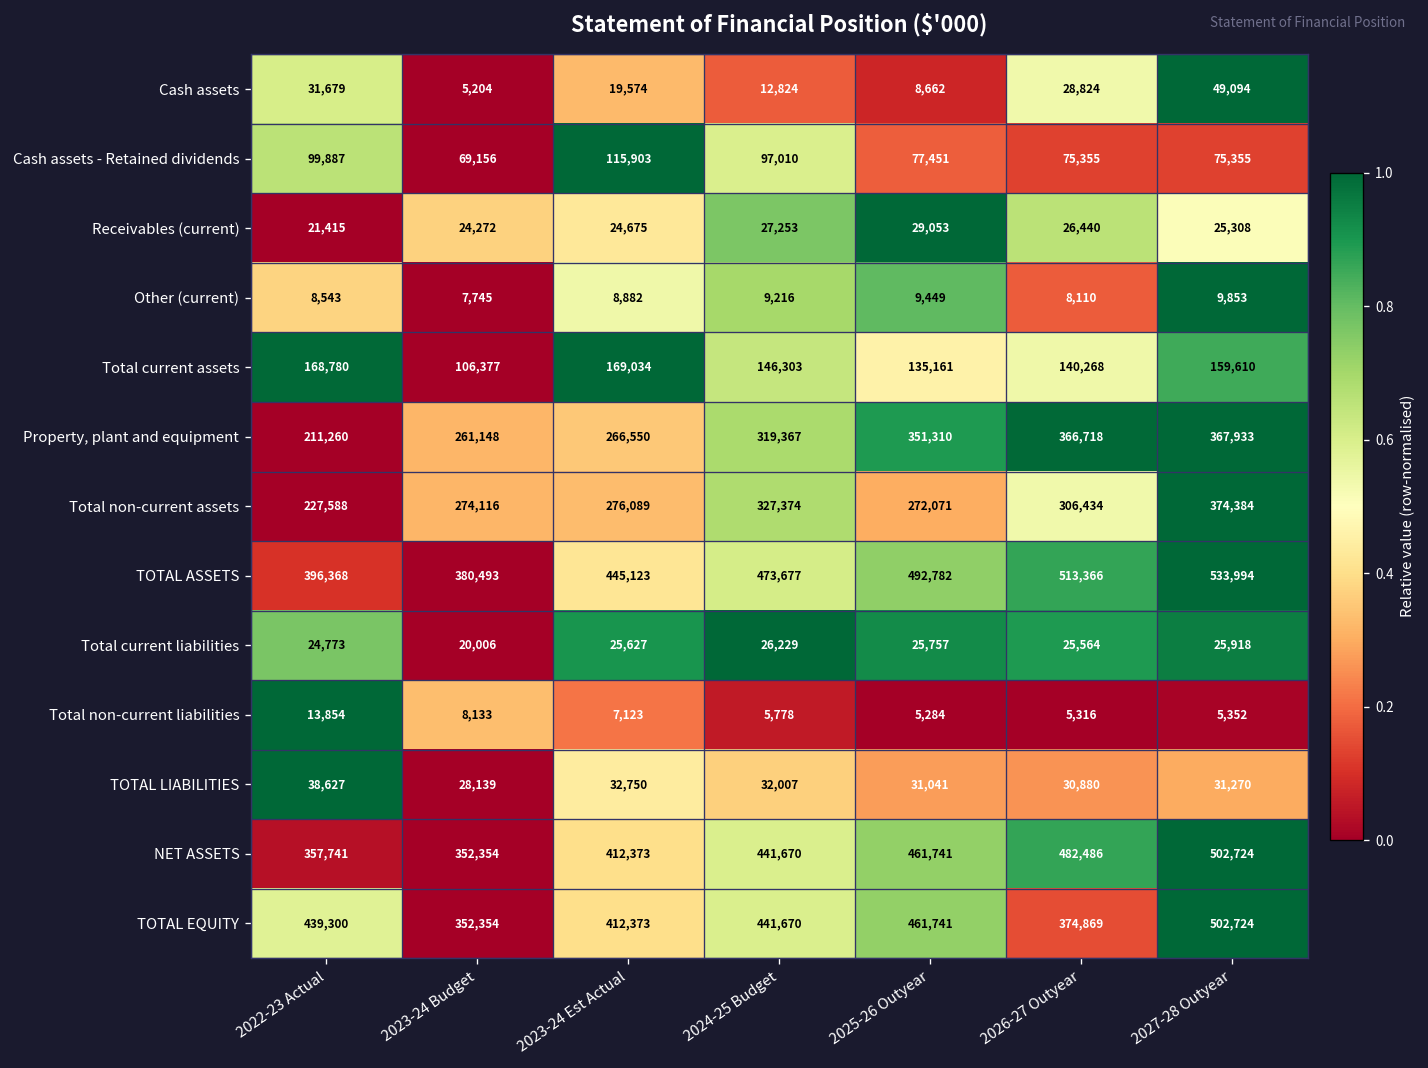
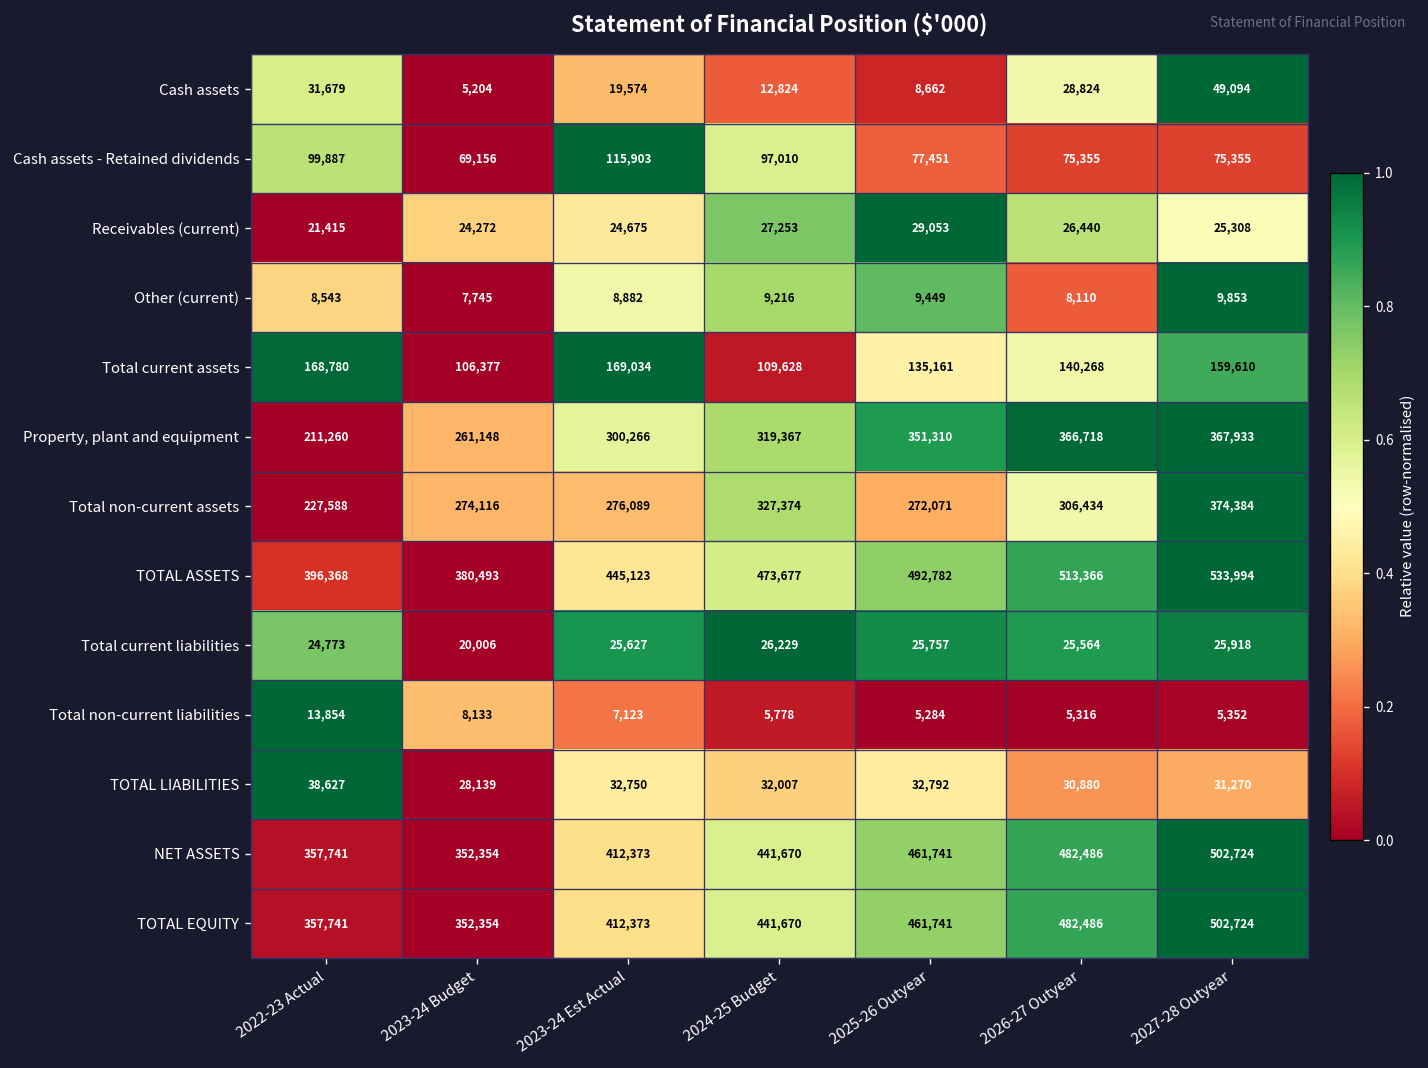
  {
    "Cash assets": {
      "2022-23 Actual": "31,679",
      "2023-24 Budget": "5,204",
      "2023-24 Est Actual": "19,574",
      "2024-25 Budget": "12,824",
      "2025-26 Outyear": "8,662",
      "2026-27 Outyear": "28,824",
      "2027-28 Outyear": "49,094"
    },
    "Cash assets - Retained dividends": {
      "2022-23 Actual": "99,887",
      "2023-24 Budget": "69,156",
      "2023-24 Est Actual": "115,903",
      "2024-25 Budget": "97,010",
      "2025-26 Outyear": "77,451",
      "2026-27 Outyear": "75,355",
      "2027-28 Outyear": "75,355"
    },
    "Receivables (current)": {
      "2022-23 Actual": "21,415",
      "2023-24 Budget": "24,272",
      "2023-24 Est Actual": "24,675",
      "2024-25 Budget": "27,253",
      "2025-26 Outyear": "29,053",
      "2026-27 Outyear": "26,440",
      "2027-28 Outyear": "25,308"
    },
    "Other (current)": {
      "2022-23 Actual": "8,543",
      "2023-24 Budget": "7,745",
      "2023-24 Est Actual": "8,882",
      "2024-25 Budget": "9,216",
      "2025-26 Outyear": "9,449",
      "2026-27 Outyear": "8,110",
      "2027-28 Outyear": "9,853"
    },
    "Total current assets": {
      "2022-23 Actual": "168,780",
      "2023-24 Budget": "106,377",
      "2023-24 Est Actual": "169,034",
-     "2024-25 Budget": "146,303",
+     "2024-25 Budget": "109,628",
      "2025-26 Outyear": "135,161",
      "2026-27 Outyear": "140,268",
      "2027-28 Outyear": "159,610"
    },
    "Property, plant and equipment": {
      "2022-23 Actual": "211,260",
      "2023-24 Budget": "261,148",
-     "2023-24 Est Actual": "266,550",
+     "2023-24 Est Actual": "300,266",
      "2024-25 Budget": "319,367",
      "2025-26 Outyear": "351,310",
      "2026-27 Outyear": "366,718",
      "2027-28 Outyear": "367,933"
    },
    "Total non-current assets": {
      "2022-23 Actual": "227,588",
      "2023-24 Budget": "274,116",
      "2023-24 Est Actual": "276,089",
      "2024-25 Budget": "327,374",
      "2025-26 Outyear": "272,071",
      "2026-27 Outyear": "306,434",
      "2027-28 Outyear": "374,384"
    },
    "TOTAL ASSETS": {
      "2022-23 Actual": "396,368",
      "2023-24 Budget": "380,493",
      "2023-24 Est Actual": "445,123",
      "2024-25 Budget": "473,677",
      "2025-26 Outyear": "492,782",
      "2026-27 Outyear": "513,366",
      "2027-28 Outyear": "533,994"
    },
    "Total current liabilities": {
      "2022-23 Actual": "24,773",
      "2023-24 Budget": "20,006",
      "2023-24 Est Actual": "25,627",
      "2024-25 Budget": "26,229",
      "2025-26 Outyear": "25,757",
      "2026-27 Outyear": "25,564",
      "2027-28 Outyear": "25,918"
    },
    "Total non-current liabilities": {
      "2022-23 Actual": "13,854",
      "2023-24 Budget": "8,133",
      "2023-24 Est Actual": "7,123",
      "2024-25 Budget": "5,778",
      "2025-26 Outyear": "5,284",
      "2026-27 Outyear": "5,316",
      "2027-28 Outyear": "5,352"
    },
    "TOTAL LIABILITIES": {
      "2022-23 Actual": "38,627",
      "2023-24 Budget": "28,139",
      "2023-24 Est Actual": "32,750",
      "2024-25 Budget": "32,007",
-     "2025-26 Outyear": "31,041",
+     "2025-26 Outyear": "32,792",
      "2026-27 Outyear": "30,880",
      "2027-28 Outyear": "31,270"
    },
    "NET ASSETS": {
      "2022-23 Actual": "357,741",
      "2023-24 Budget": "352,354",
      "2023-24 Est Actual": "412,373",
      "2024-25 Budget": "441,670",
      "2025-26 Outyear": "461,741",
      "2026-27 Outyear": "482,486",
      "2027-28 Outyear": "502,724"
    },
    "TOTAL EQUITY": {
-     "2022-23 Actual": "439,300",
+     "2022-23 Actual": "357,741",
      "2023-24 Budget": "352,354",
      "2023-24 Est Actual": "412,373",
      "2024-25 Budget": "441,670",
      "2025-26 Outyear": "461,741",
-     "2026-27 Outyear": "374,869",
+     "2026-27 Outyear": "482,486",
      "2027-28 Outyear": "502,724"
    }
  }
